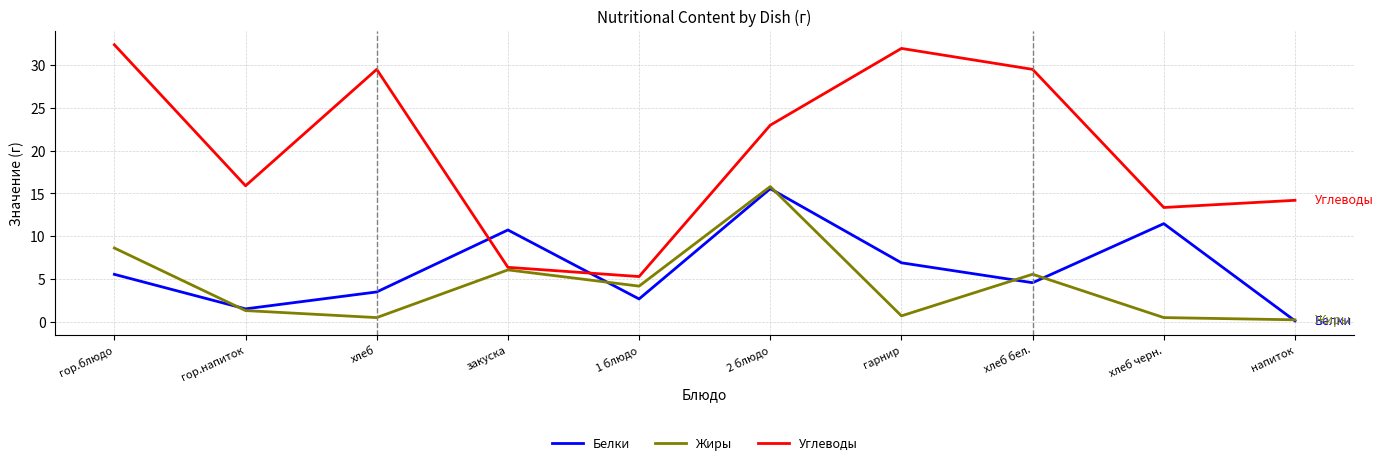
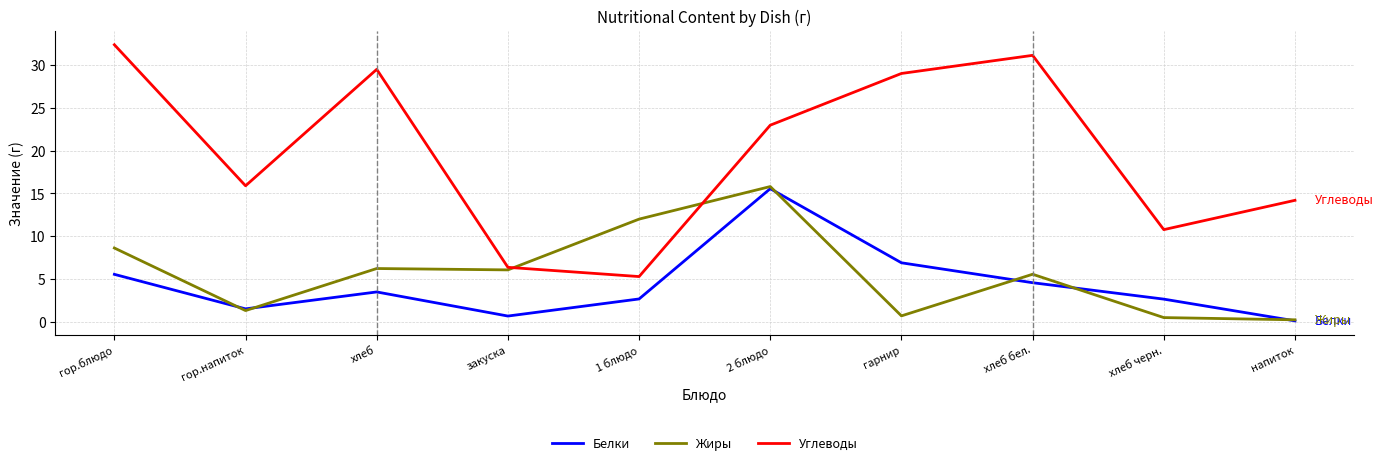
  {
    "Белки": {
      "гор.блюдо": 6,
      "хлеб": 3,
-     "закуска": 11,
+     "закуска": 1,
      "1 блюдо": 3,
      "гарнир": 7,
      "хлеб бел.": 5,
-     "хлеб черн.": 11
+     "хлеб черн.": 3
    },
    "Жиры": {
      "гор.блюдо": 9,
-     "хлеб": 0,
+     "хлеб": 6,
      "закуска": 6,
-     "1 блюдо": 4,
+     "1 блюдо": 12,
      "гарнир": 1,
      "хлеб бел.": 6,
      "хлеб черн.": 0
    },
    "Углеводы": {
      "гор.блюдо": 32,
      "гор.напиток": 16,
      "хлеб": 30,
      "закуска": 6,
      "1 блюдо": 5,
      "2 блюдо": 23,
-     "гарнир": 32,
-     "хлеб бел.": 30,
-     "хлеб черн.": 13,
+     "гарнир": 29,
+     "хлеб бел.": 31,
+     "хлеб черн.": 11,
      "напиток": 14
    }
  }
